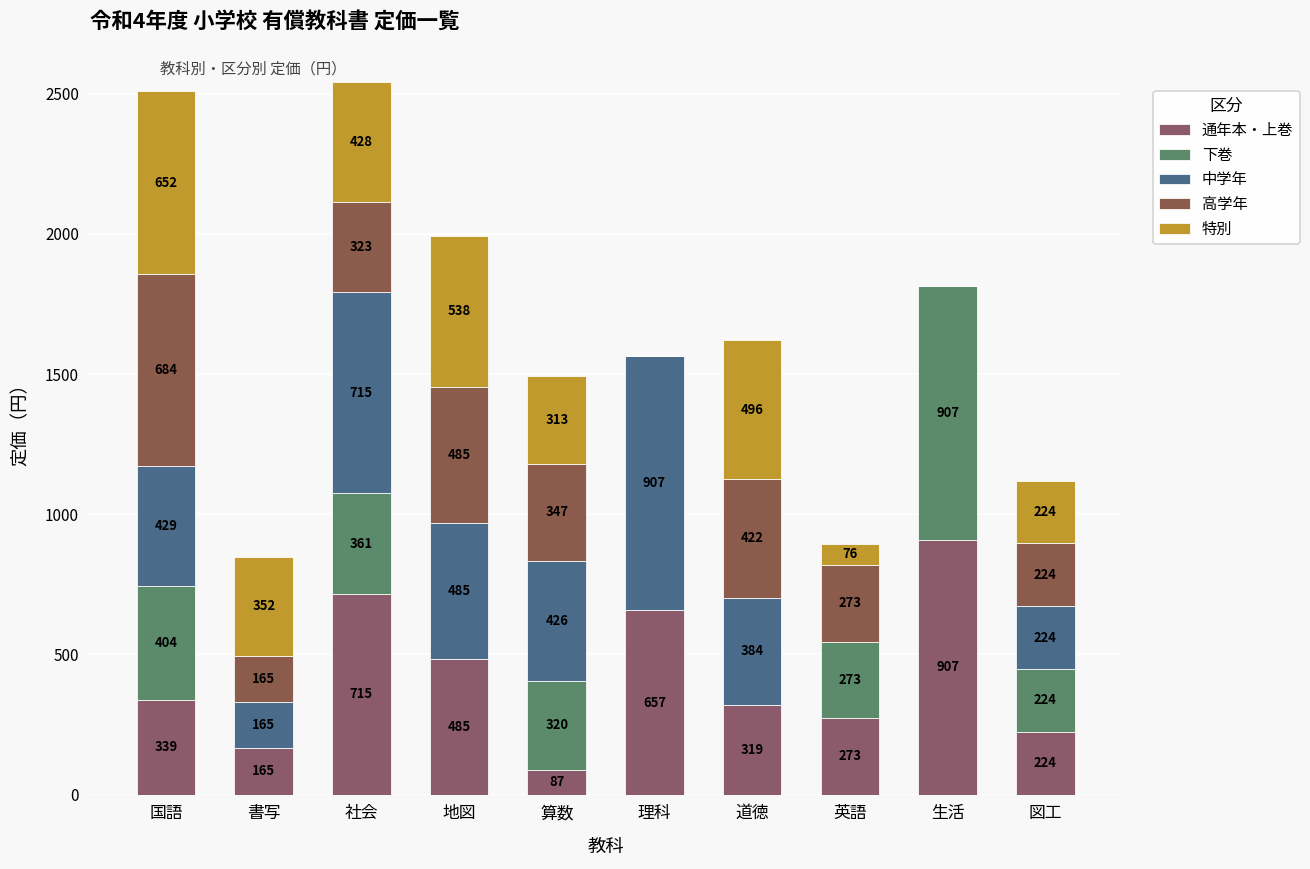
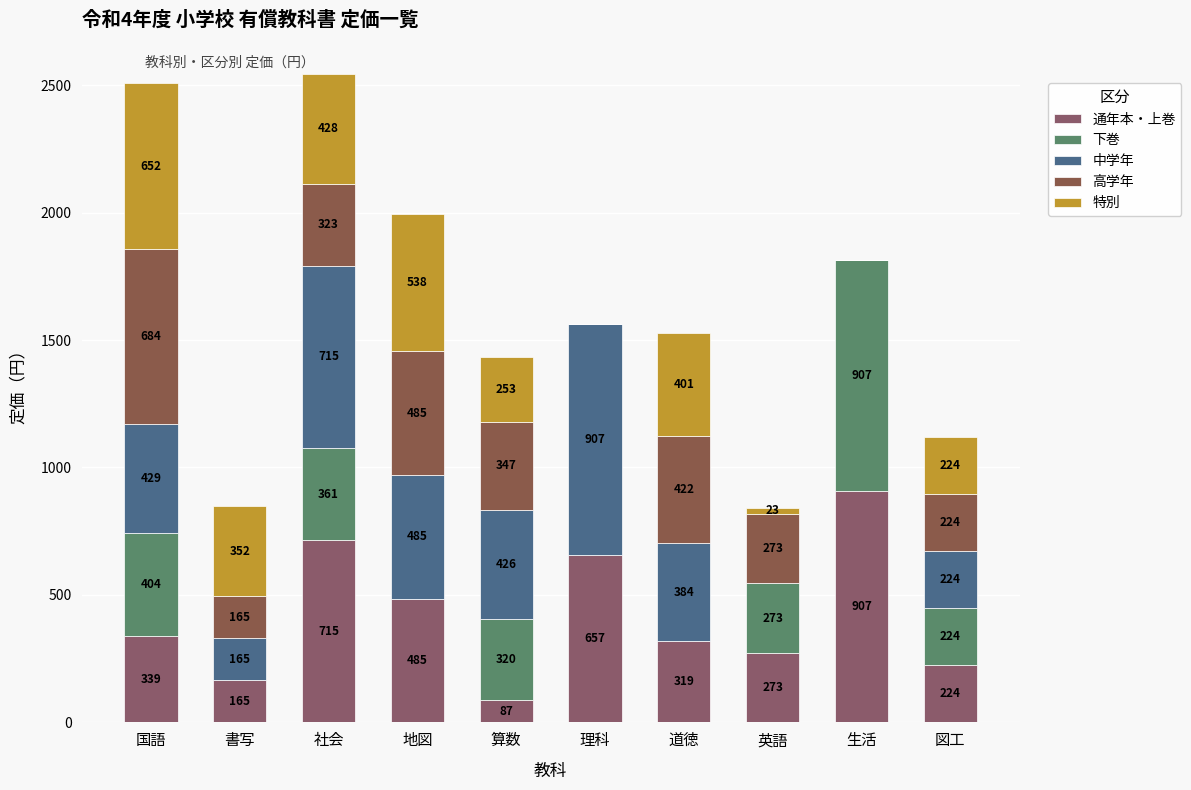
  {
    "特別": {
      "国語": 652,
      "書写": 352,
      "社会": 428,
      "地図": 538,
-     "算数": 313,
-     "道徳": 496,
-     "英語": 76,
+     "算数": 253,
+     "道徳": 401,
+     "英語": 23,
      "図工": 224
    }
  }
